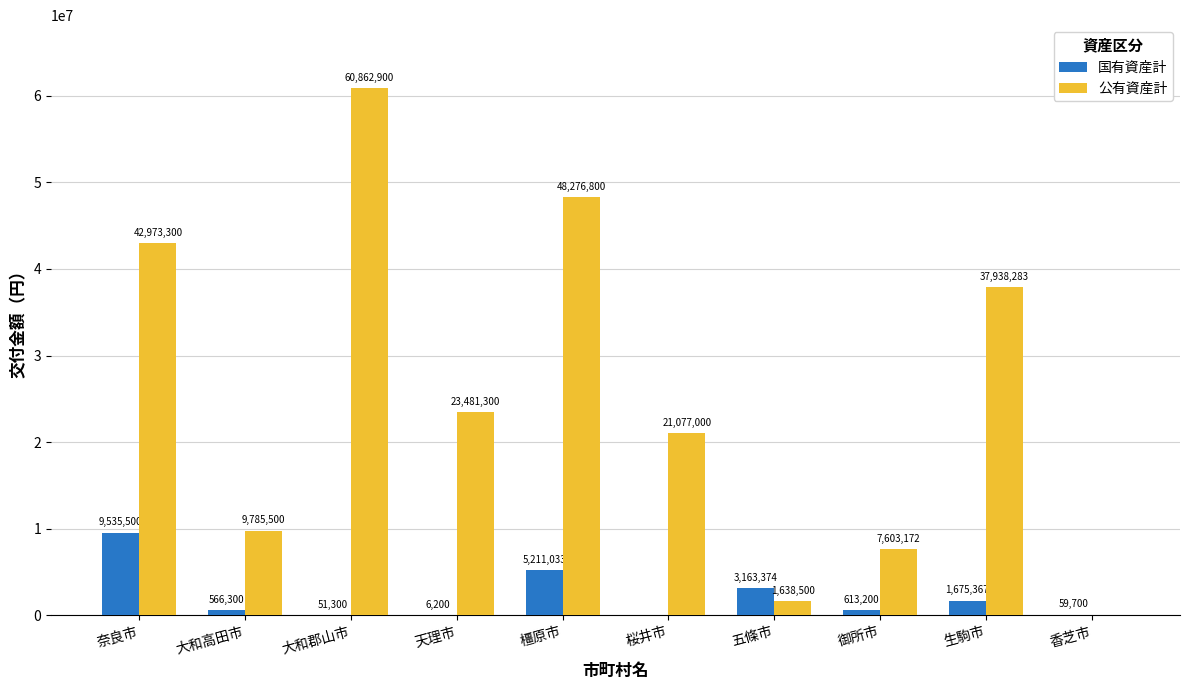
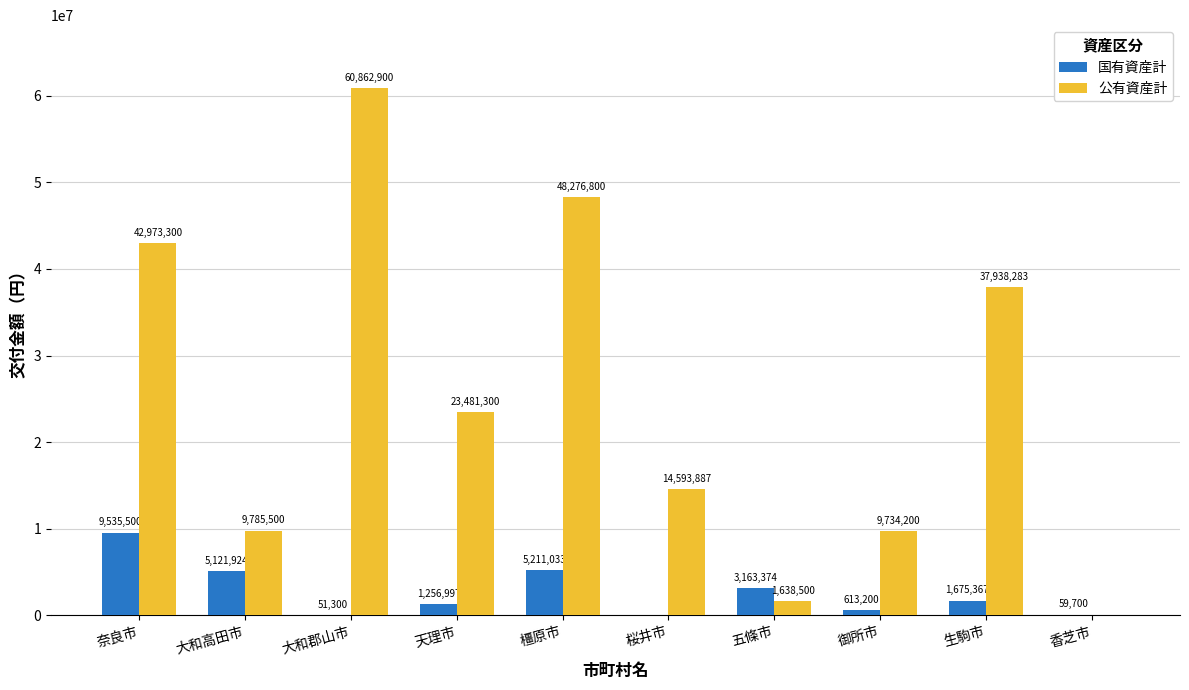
  {
    "国有資産計": {
      "奈良市": "9,535,500",
-     "大和高田市": "566,300",
+     "大和高田市": "5,121,924",
      "大和郡山市": "51,300",
-     "天理市": "6,200",
+     "天理市": "1,256,997",
      "橿原市": "5,211,033",
      "五條市": "3,163,374",
      "御所市": "613,200",
      "生駒市": "1,675,367",
      "香芝市": "59,700"
    },
    "公有資産計": {
      "奈良市": "42,973,300",
      "大和高田市": "9,785,500",
      "大和郡山市": "60,862,900",
      "天理市": "23,481,300",
      "橿原市": "48,276,800",
-     "桜井市": "21,077,000",
+     "桜井市": "14,593,887",
      "五條市": "1,638,500",
-     "御所市": "7,603,172",
+     "御所市": "9,734,200",
      "生駒市": "37,938,283"
    }
  }
